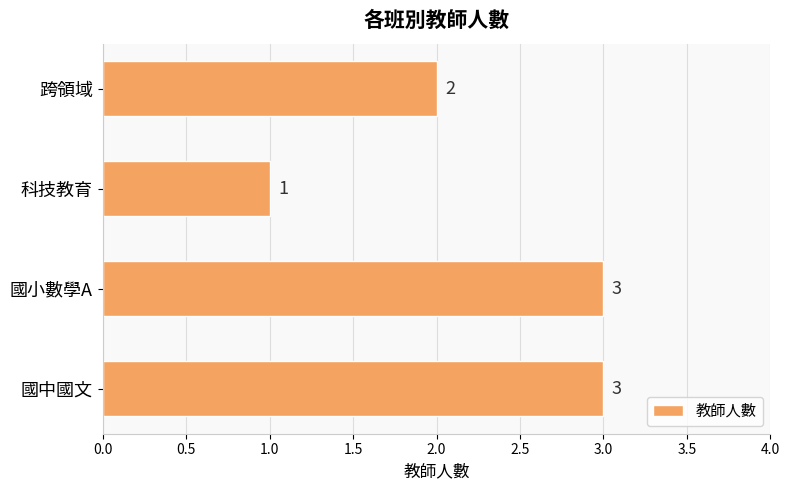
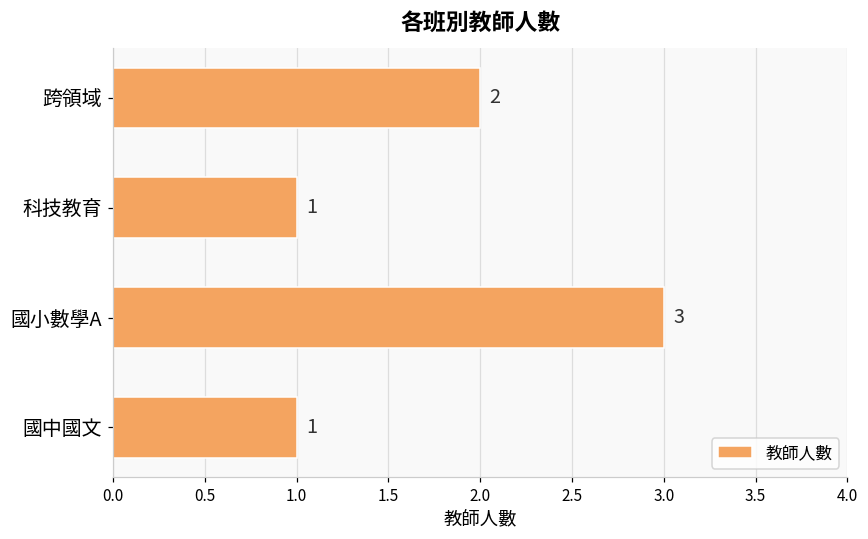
  {
    "跨領域": 2,
    "科技教育": 1,
    "國小數學A": 3,
-   "國中國文": 3
+   "國中國文": 1
  }
